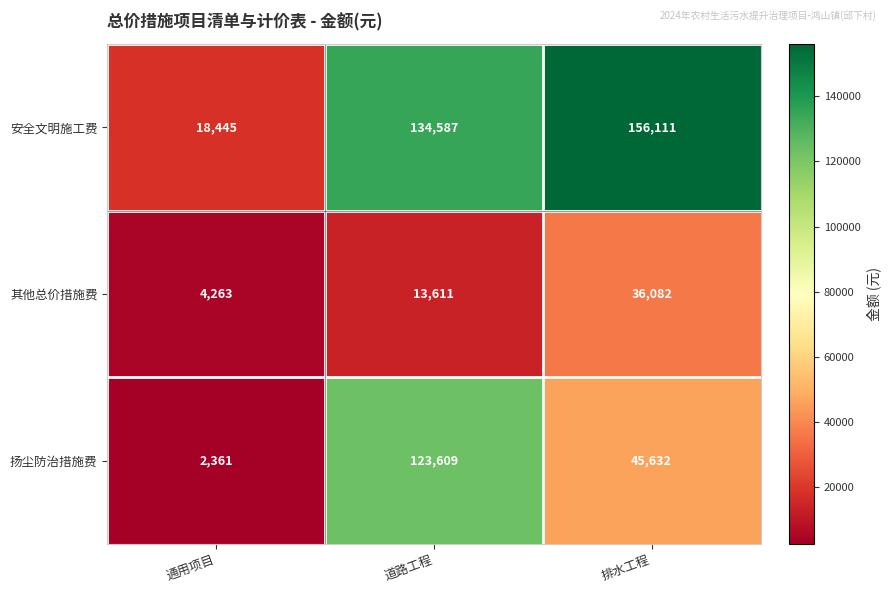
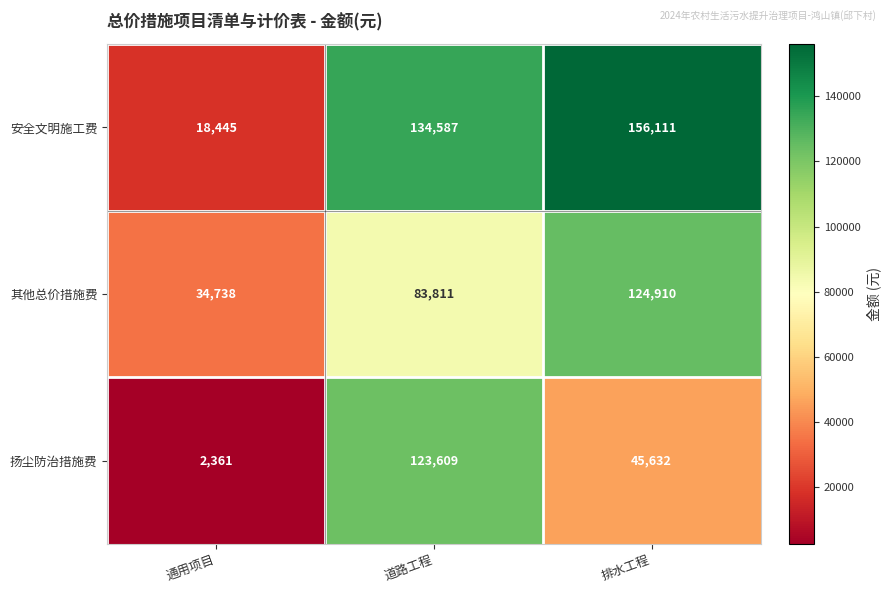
  {
    "安全文明施工费": {
      "通用项目": "18,445",
      "道路工程": "134,587",
      "排水工程": "156,111"
    },
    "其他总价措施费": {
-     "通用项目": "4,263",
-     "道路工程": "13,611",
-     "排水工程": "36,082"
+     "通用项目": "34,738",
+     "道路工程": "83,811",
+     "排水工程": "124,910"
    },
    "扬尘防治措施费": {
      "通用项目": "2,361",
      "道路工程": "123,609",
      "排水工程": "45,632"
    }
  }
